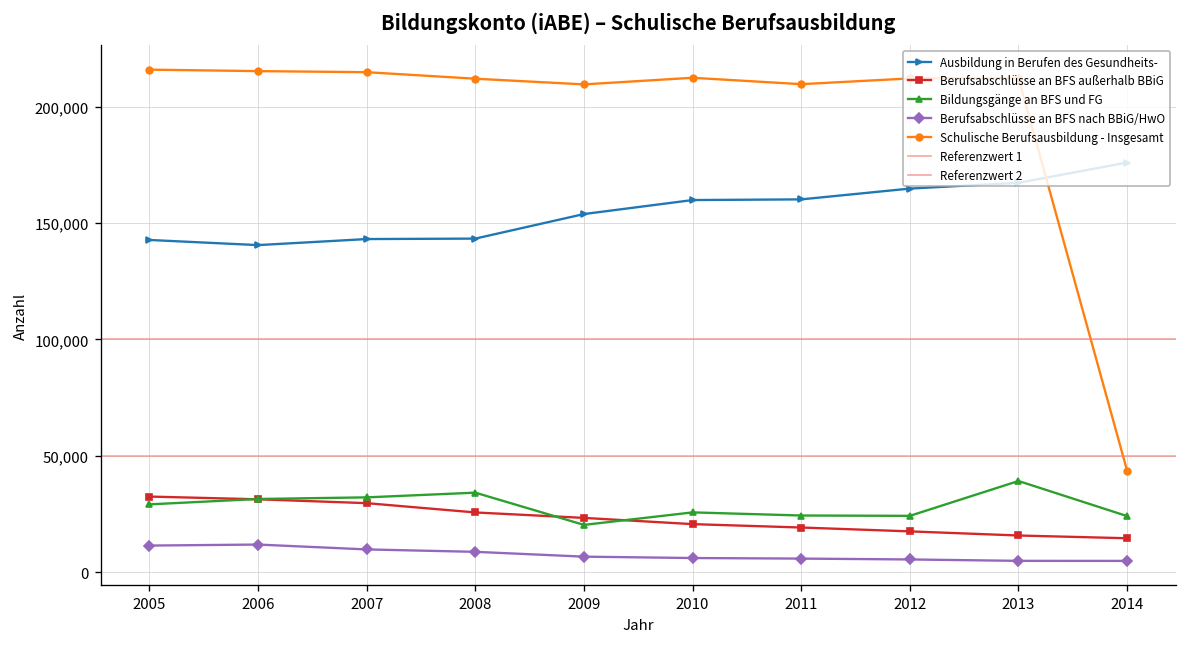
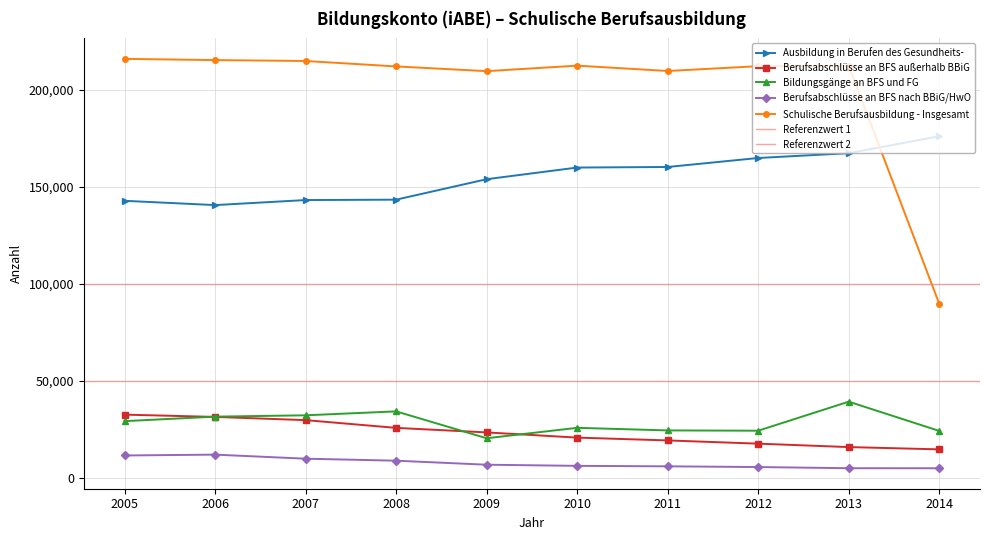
  {
    "Ausbildung in Berufen des Gesundheits-": {
      "2005": "143,000",
      "2006": "141,000",
      "2007": "143,000",
      "2008": "143,000",
      "2009": "154,000",
      "2010": "160,000",
      "2011": "160,000",
      "2012": "165,000"
    },
    "Berufsabschlüsse an BFS außerhalb BBiG": {
      "2005": "33,000",
      "2007": "30,000",
      "2008": "26,000",
      "2009": "23,000",
      "2010": "21,000",
      "2011": "19,000",
      "2012": "18,000",
      "2013": "16,000",
      "2014": "15,000"
    },
    "Bildungsgänge an BFS und FG": {
      "2005": "29,000",
      "2007": "32,000",
      "2008": "34,000",
      "2009": "20,000",
      "2010": "26,000",
      "2011": "24,000",
      "2012": "24,000",
      "2013": "39,000",
      "2014": "24,000"
    },
    "Berufsabschlüsse an BFS nach BBiG/HwO": {
      "2005": "11,000",
      "2006": "12,000",
      "2007": "10,000",
      "2008": "9,000",
      "2009": "7,000",
      "2010": "6,000",
      "2011": "6,000",
      "2012": "6,000",
      "2013": "5,000",
      "2014": "5,000"
    },
    "Schulische Berufsausbildung - Insgesamt": {
      "2005": "216,000",
      "2006": "215,000",
      "2007": "215,000",
      "2008": "212,000",
      "2009": "210,000",
      "2010": "212,000",
      "2011": "210,000",
-     "2014": "44,000"
+     "2014": "90,000"
    }
  }
